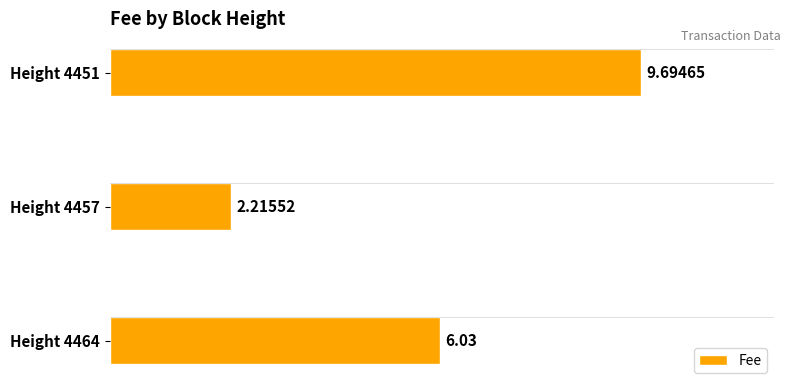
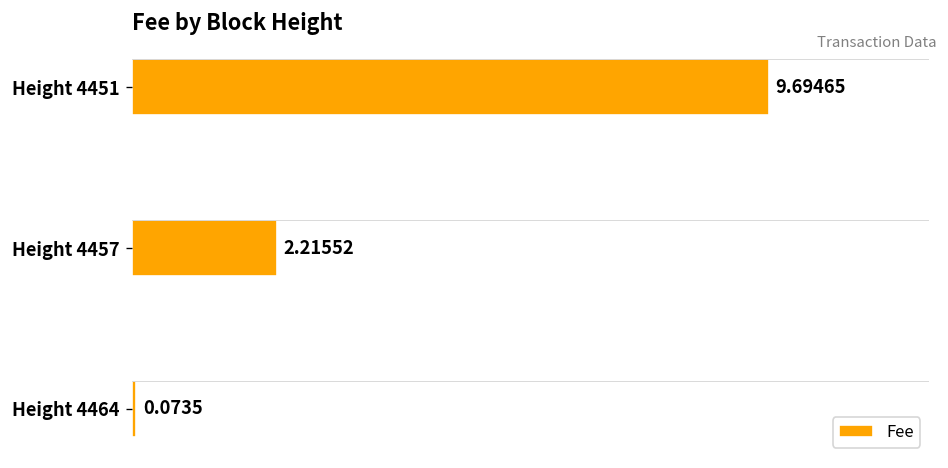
  {
    "Height 4451": 9.69465,
    "Height 4457": 2.21552,
-   "Height 4464": 6.03
+   "Height 4464": 0.0735
  }
